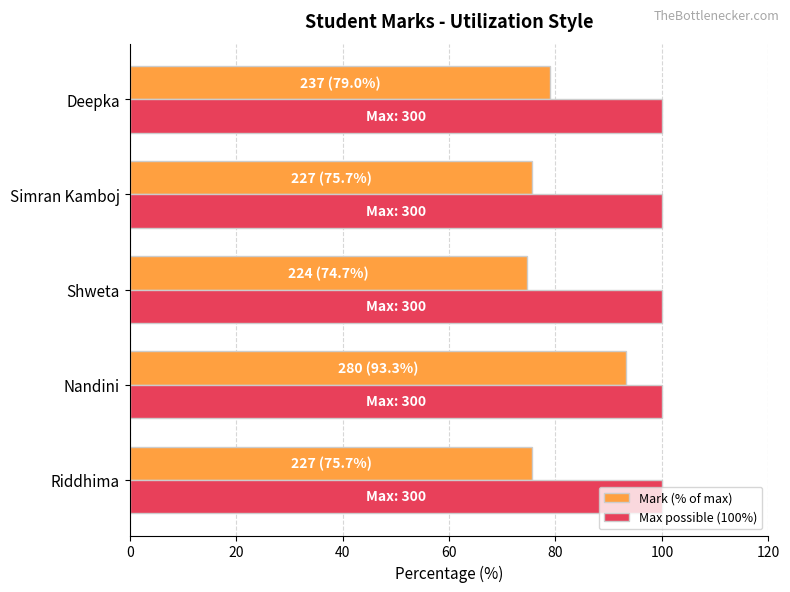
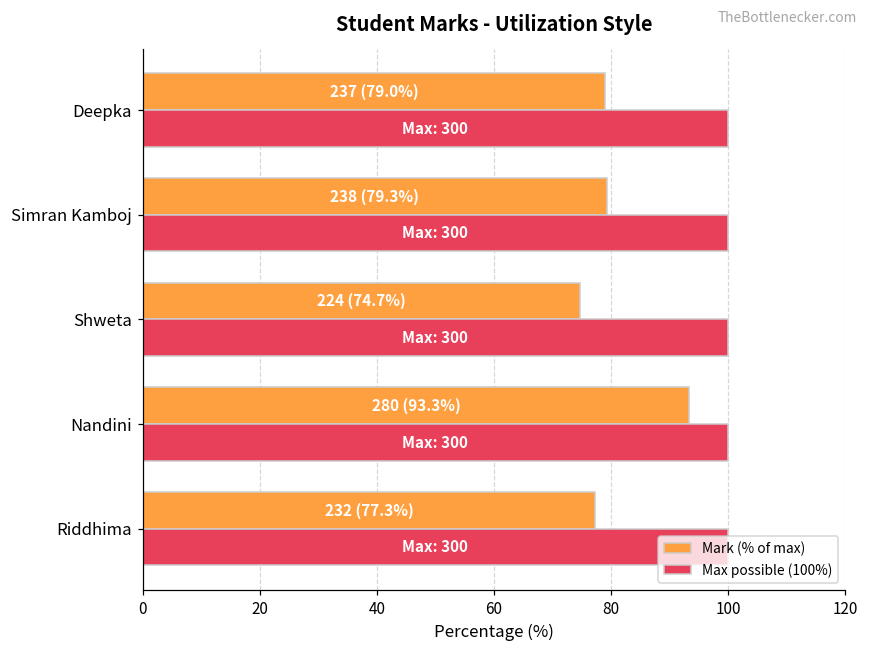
  {
    "Mark (% of max)": {
      "Deepka": "(79.0%)",
-     "Simran Kamboj": "227 (75.7%)",
+     "Simran Kamboj": "238 (79.3%)",
      "Shweta": "(74.7%)",
      "Nandini": "(93.3%)",
-     "Riddhima": "227 (75.7%)"
+     "Riddhima": "232 (77.3%)"
    }
  }
